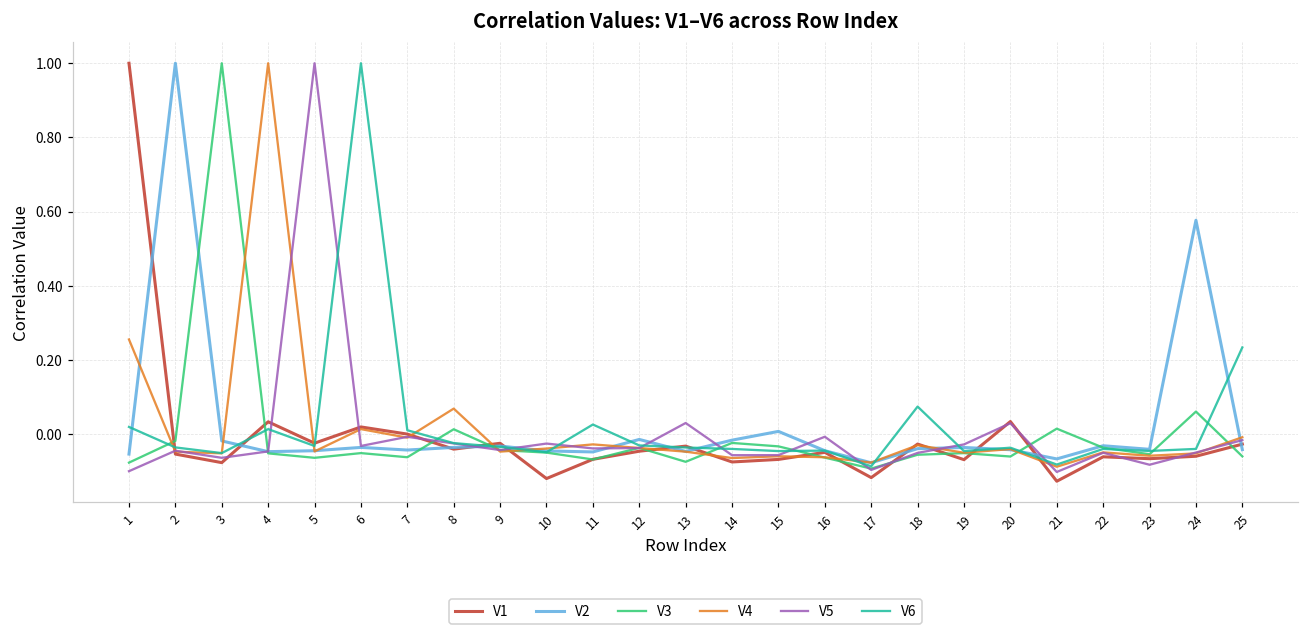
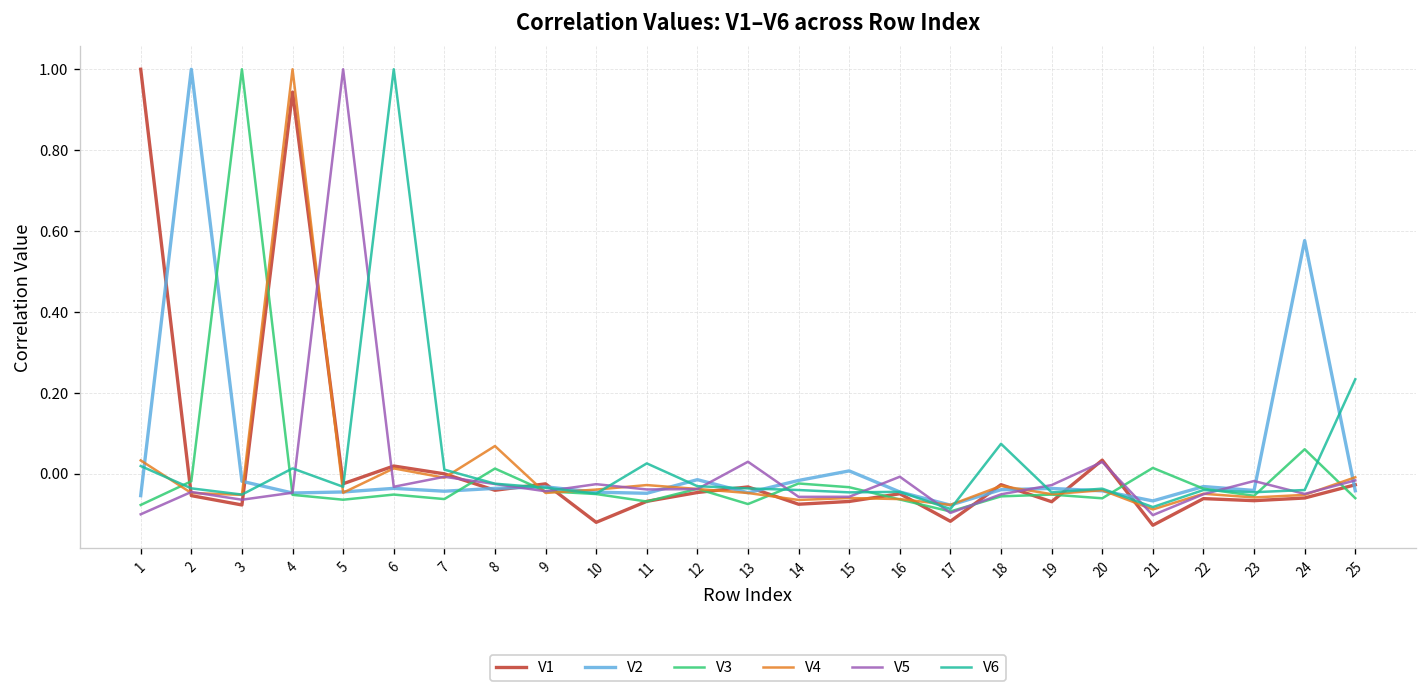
  {
    "V1": {
      "1": 1.00,
      "3": -0.08,
-     "4": 0.03,
+     "4": 0.94,
      "10": -0.12,
      "12": -0.05,
      "14": -0.08,
      "15": -0.07,
      "17": -0.12,
      "19": -0.07,
      "21": -0.13,
      "22": -0.06,
      "23": -0.07,
      "24": -0.06,
      "25": -0.03
    },
    "V2": {
      "1": -0.05,
      "2": 1.00,
      "3": -0.02,
      "7": -0.04,
      "11": -0.05,
      "12": -0.01,
      "14": -0.02,
      "15": 0.01,
      "18": -0.04,
      "19": -0.04,
      "21": -0.07,
      "24": 0.58,
      "25": -0.04
    },
    "V4": {
-     "1": 0.25,
+     "1": 0.03,
      "4": 1.00,
      "8": 0.07,
      "11": -0.03,
      "14": -0.07,
      "25": -0.01
    },
    "V5": {
      "1": -0.10,
      "3": -0.06,
      "5": 1.00,
      "10": -0.03,
      "11": -0.04,
      "13": 0.03,
      "14": -0.06,
      "16": -0.01,
      "19": -0.03,
      "21": -0.10,
-     "23": -0.08,
+     "23": -0.02,
      "25": -0.02
    }
  }
